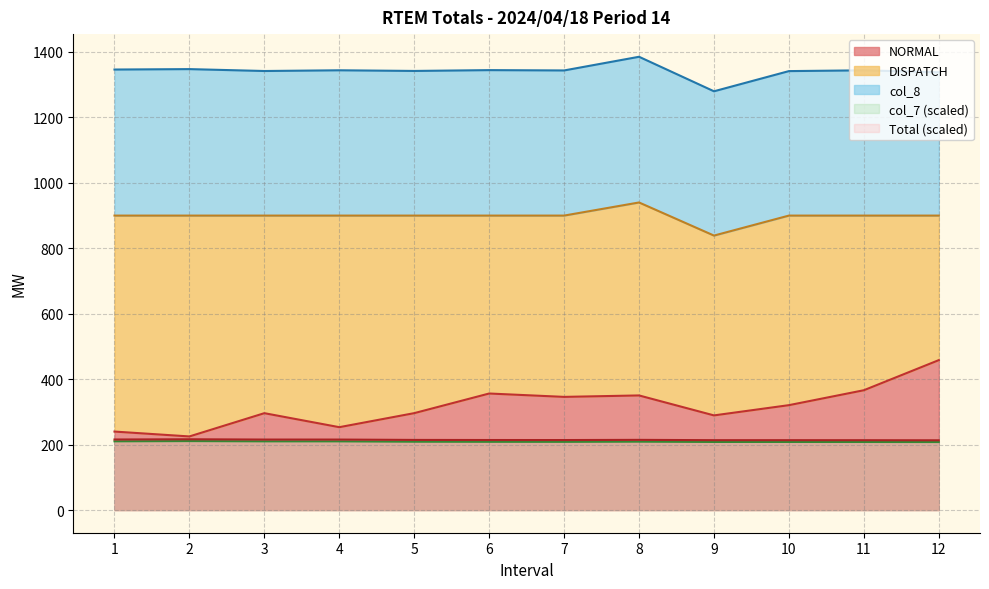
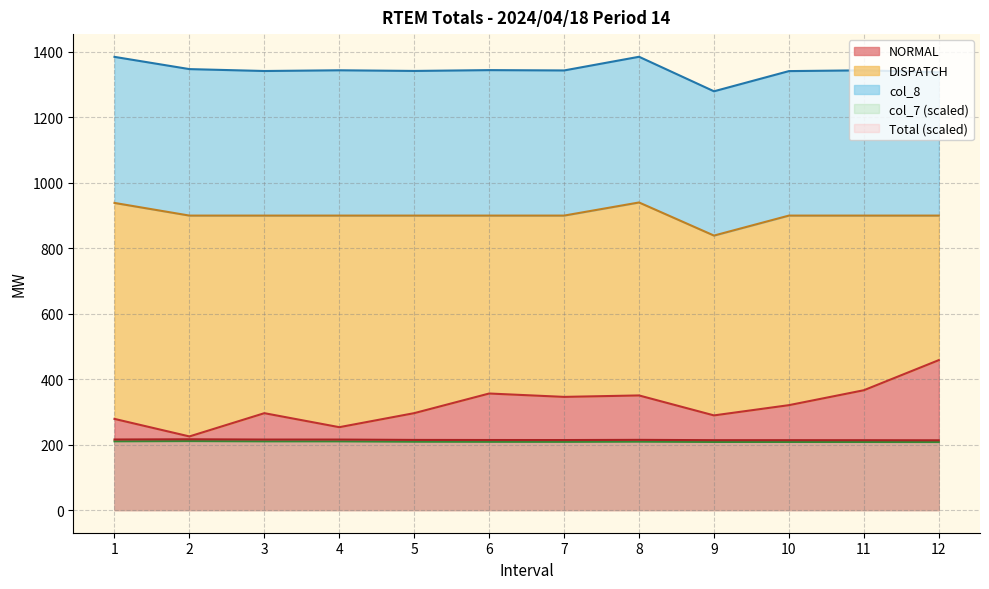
  {
    "NORMAL": {
-     "1": 240,
+     "1": 280,
      "2": 230,
      "3": 300,
      "4": 250,
      "5": 300,
      "6": 360,
      "7": 350,
      "8": 350,
      "9": 290,
      "10": 320,
      "11": 370,
      "12": 460
    },
    "DISPATCH": {
      "1": 660,
      "2": 680,
      "3": 600,
      "4": 650,
      "5": 600,
      "6": 540,
      "7": 550,
      "8": 590,
      "9": 550,
      "10": 580,
      "11": 530,
      "12": 440
    },
    "col_8": {
      "1": 450,
      "2": 450,
      "3": 440,
      "4": 440,
      "5": 440,
      "6": 440,
      "7": 440,
      "8": 450,
      "9": 440,
      "10": 440
    }
  }
